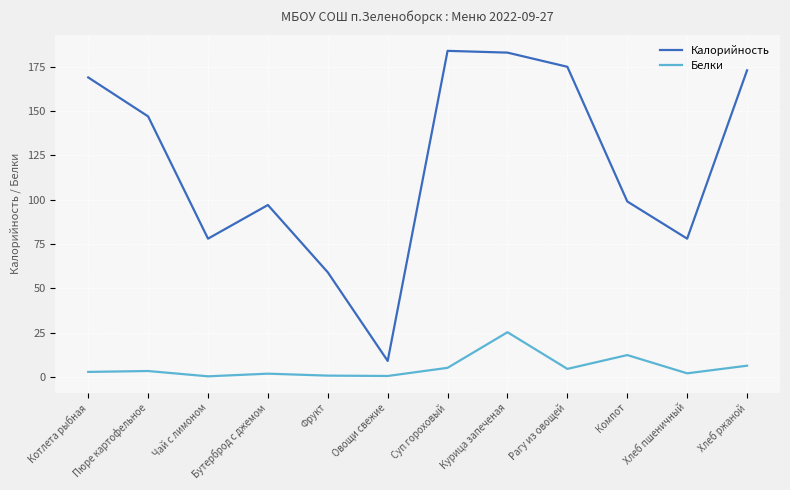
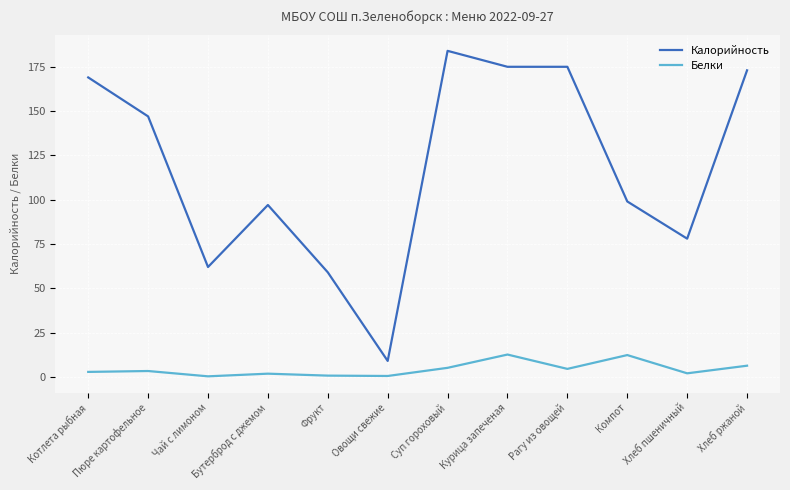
  {
    "Калорийность": {
      "Котлета рыбная": 169,
      "Пюре картофельное": 147,
-     "Чай с лимоном": 78,
+     "Чай с лимоном": 62,
      "Бутерброд с джемом": 97,
      "Фрукт": 59,
      "Овощи свежие": 9,
      "Суп гороховый": 184,
-     "Курица запеченая": 183,
+     "Курица запеченая": 175,
      "Рагу из овощей": 175,
      "Компот": 99,
      "Хлеб пшеничный": 78,
      "Хлеб ржаной": 173
    },
    "Белки": {
      "Котлета рыбная": 3,
      "Пюре картофельное": 3,
      "Чай с лимоном": 0,
      "Бутерброд с джемом": 2,
      "Фрукт": 1,
      "Овощи свежие": 1,
      "Суп гороховый": 5,
-     "Курица запеченая": 25,
+     "Курица запеченая": 13,
      "Рагу из овощей": 5,
      "Компот": 12,
      "Хлеб пшеничный": 2,
      "Хлеб ржаной": 6
    }
  }
